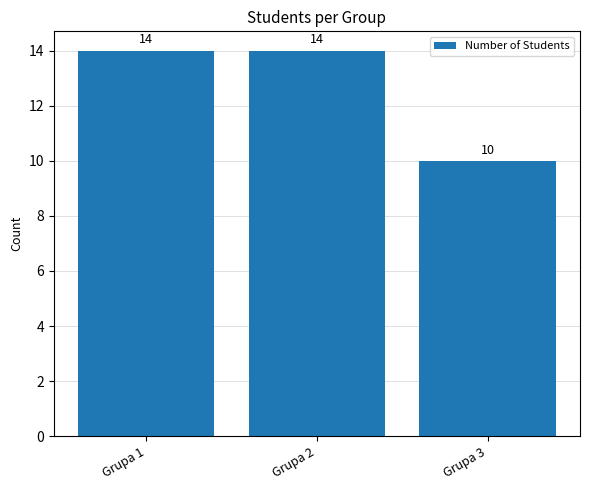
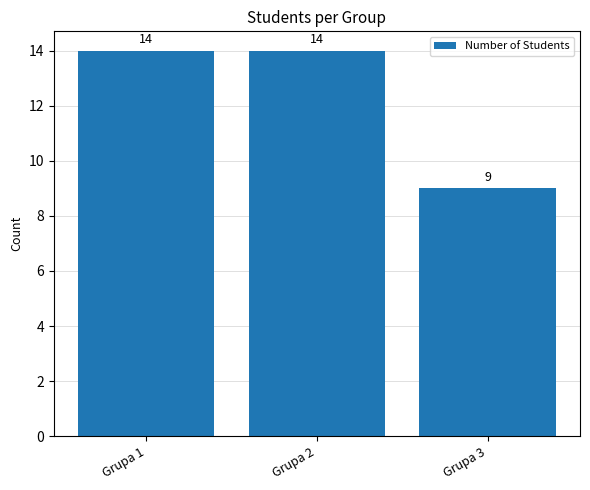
  {
    "Grupa 1": 14,
    "Grupa 2": 14,
-   "Grupa 3": 10
+   "Grupa 3": 9
  }
